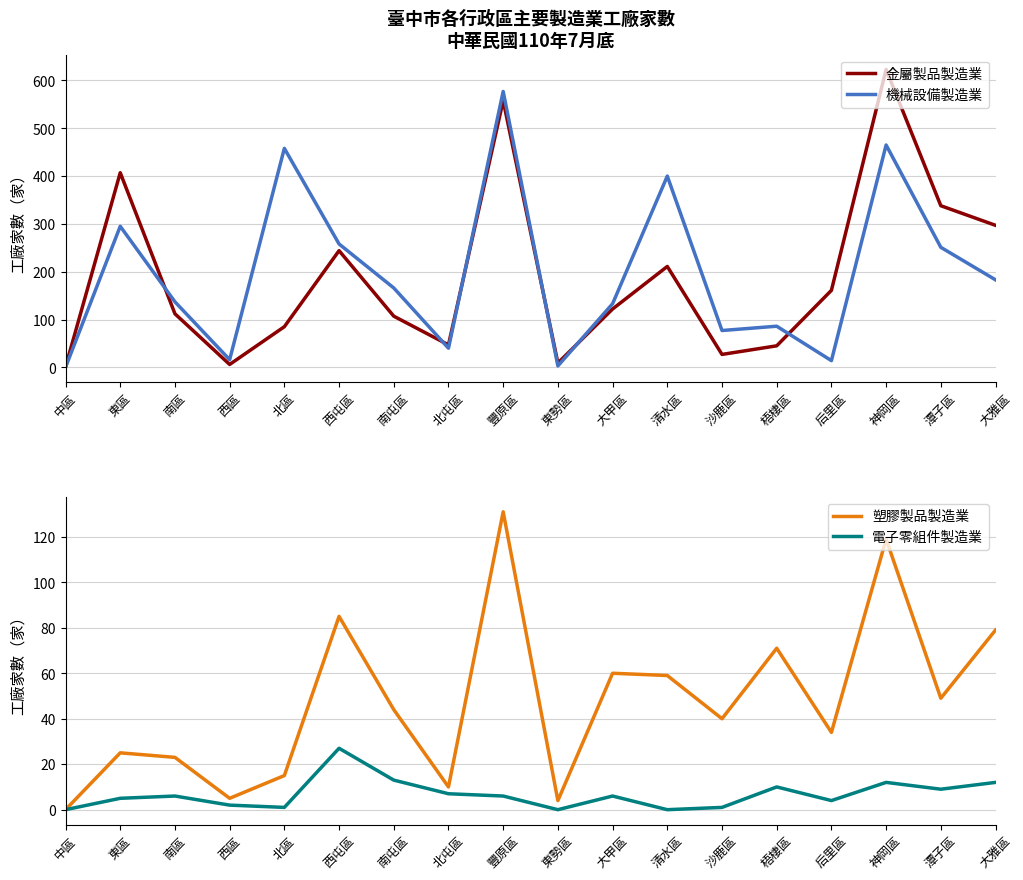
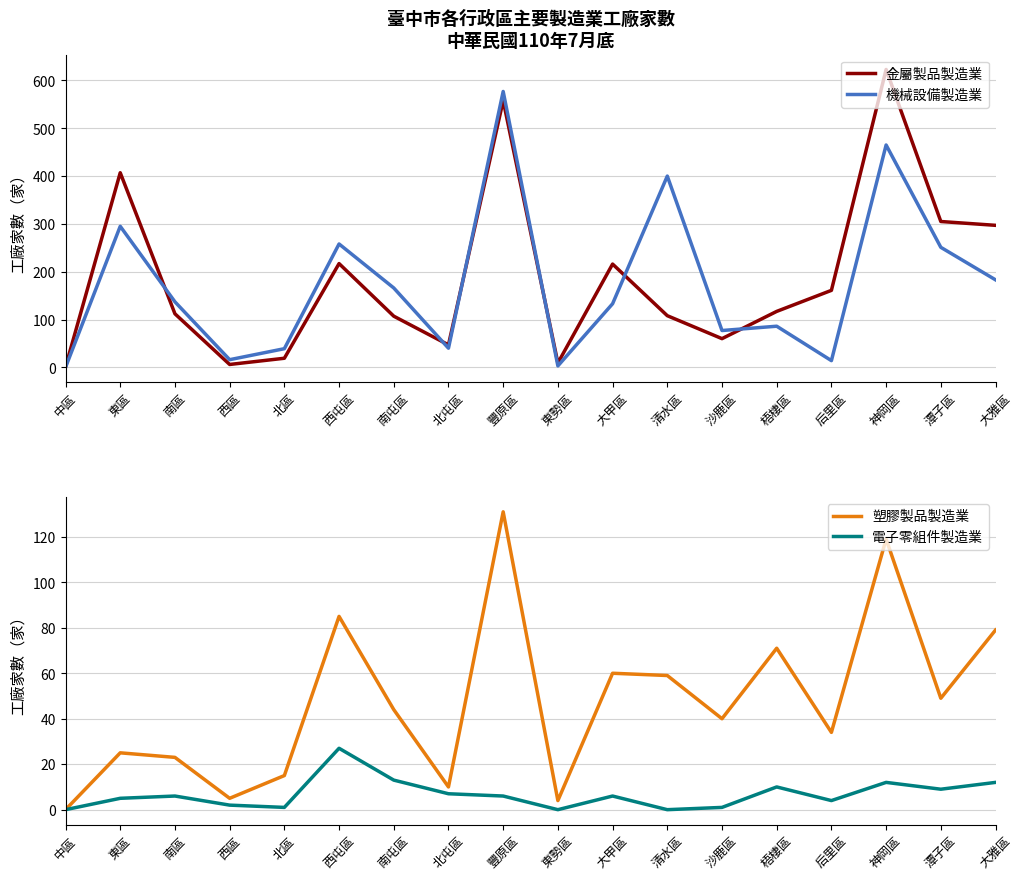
  {
    "臺中市各行政區主要製造業工廠家數 中華民國110年7月底": {
      "金屬製品製造業": {
        "東區": 410,
        "南區": 110,
        "西區": 10,
-       "北區": 90,
-       "西屯區": 240,
+       "北區": 20,
+       "西屯區": 220,
        "南屯區": 110,
        "北屯區": 50,
        "豐原區": 560,
        "東勢區": 10,
-       "大甲區": 120,
-       "清水區": 210,
-       "沙鹿區": 30,
-       "梧棲區": 50,
+       "大甲區": 220,
+       "清水區": 110,
+       "沙鹿區": 60,
+       "梧棲區": 120,
        "后里區": 160,
-       "潭子區": 340,
+       "潭子區": 310,
        "大雅區": 300
      },
      "機械設備製造業": {
        "東區": 300,
        "南區": 140,
        "西區": 20,
-       "北區": 460,
+       "北區": 40,
        "西屯區": 260,
        "南屯區": 170,
        "北屯區": 40,
        "豐原區": 580,
        "東勢區": 0,
        "大甲區": 130,
        "清水區": 400,
        "沙鹿區": 80,
        "梧棲區": 90,
        "后里區": 10,
        "神岡區": 470,
        "潭子區": 250,
        "大雅區": 180
      }
    }
  }
